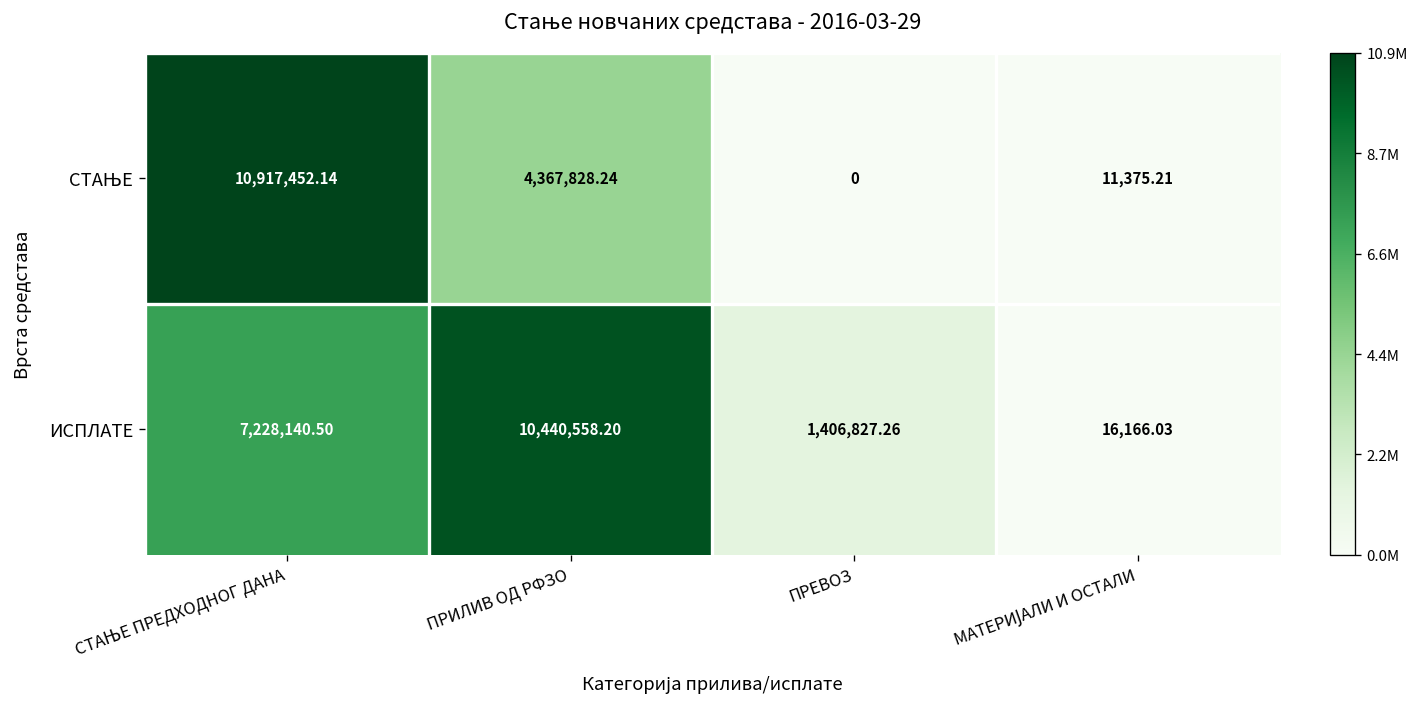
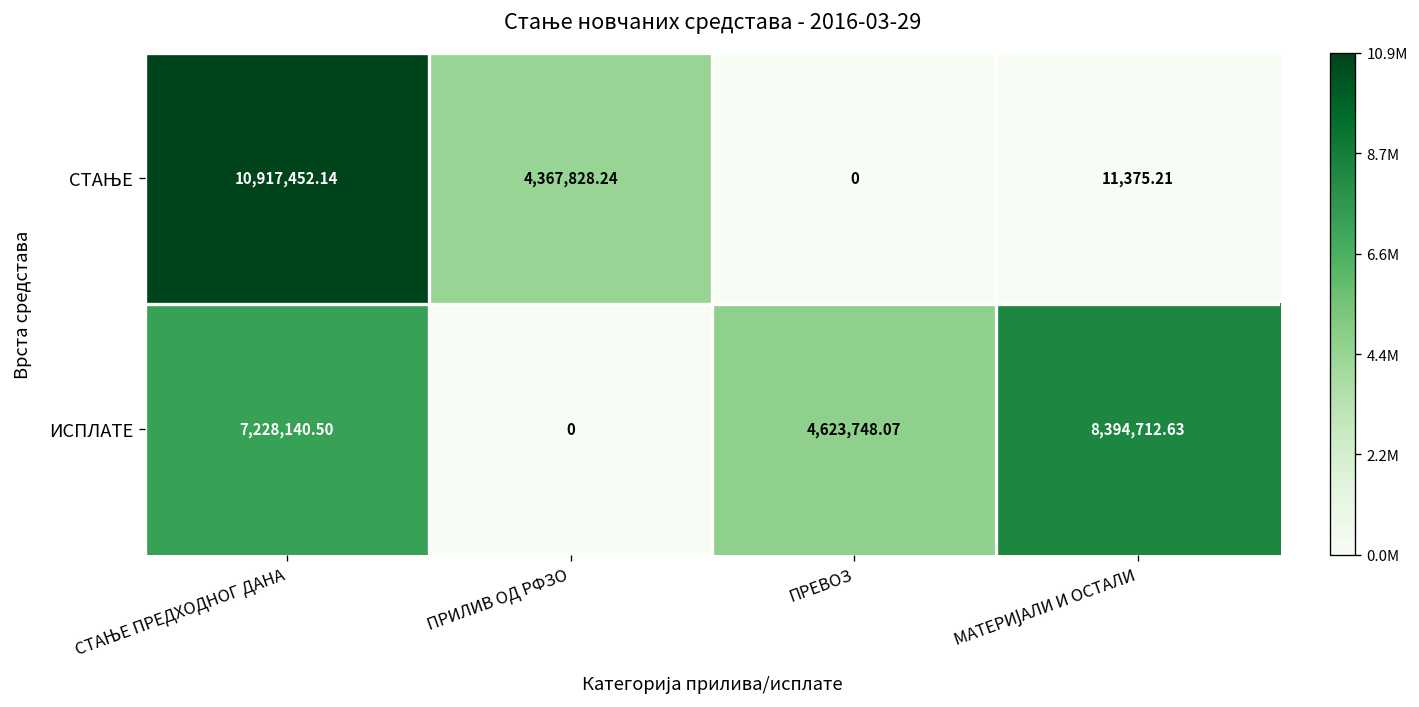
  {
    "СТАЊЕ": {
      "СТАЊЕ ПРЕДХОДНОГ ДАНА": "10,917,452.14",
      "ПРИЛИВ ОД РФЗО": "4,367,828.24",
      "ПРЕВОЗ": "0",
      "МАТЕРИЈАЛИ И ОСТАЛИ": "11,375.21"
    },
    "ИСПЛАТЕ": {
      "СТАЊЕ ПРЕДХОДНОГ ДАНА": "7,228,140.50",
-     "ПРИЛИВ ОД РФЗО": "10,440,558.20",
-     "ПРЕВОЗ": "1,406,827.26",
-     "МАТЕРИЈАЛИ И ОСТАЛИ": "16,166.03"
+     "ПРИЛИВ ОД РФЗО": "0",
+     "ПРЕВОЗ": "4,623,748.07",
+     "МАТЕРИЈАЛИ И ОСТАЛИ": "8,394,712.63"
    }
  }
